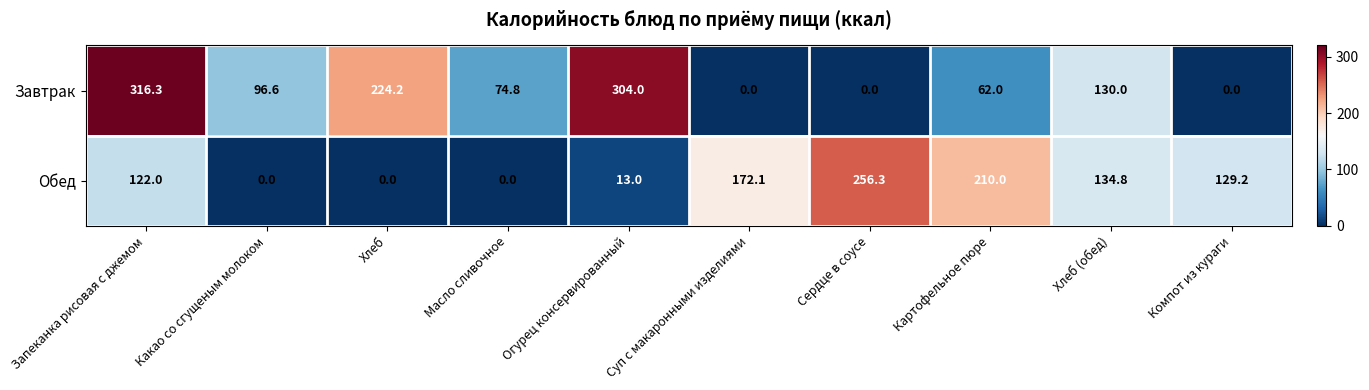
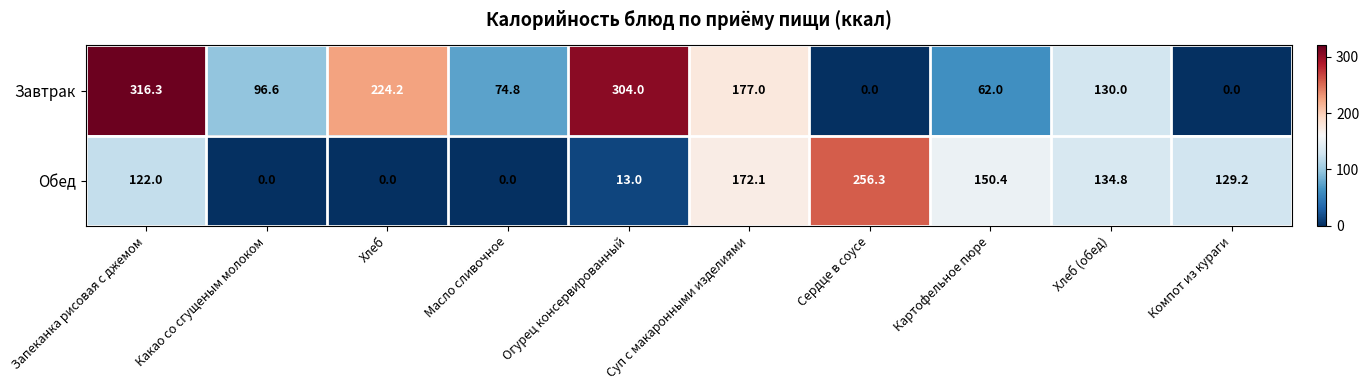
  {
    "Завтрак": {
      "Запеканка рисовая с джемом": 316.3,
      "Какао со сгущеным молоком": 96.6,
      "Хлеб": 224.2,
      "Масло сливочное": 74.8,
      "Огурец консервированный": 304.0,
-     "Суп с макаронными изделиями": 0.0,
+     "Суп с макаронными изделиями": 177.0,
      "Сердце в соусе": 0.0,
      "Картофельное пюре": 62.0,
      "Хлеб (обед)": 130.0,
      "Компот из кураги": 0.0
    },
    "Обед": {
      "Запеканка рисовая с джемом": 122.0,
      "Какао со сгущеным молоком": 0.0,
      "Хлеб": 0.0,
      "Масло сливочное": 0.0,
      "Огурец консервированный": 13.0,
      "Суп с макаронными изделиями": 172.1,
      "Сердце в соусе": 256.3,
-     "Картофельное пюре": 210.0,
+     "Картофельное пюре": 150.4,
      "Хлеб (обед)": 134.8,
      "Компот из кураги": 129.2
    }
  }
